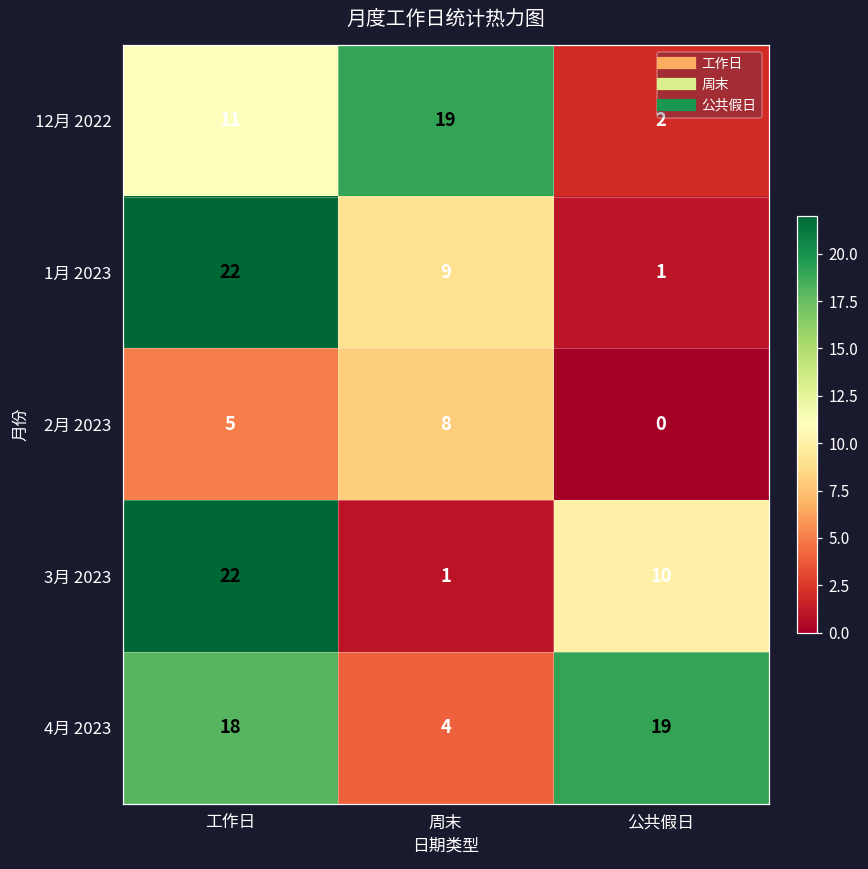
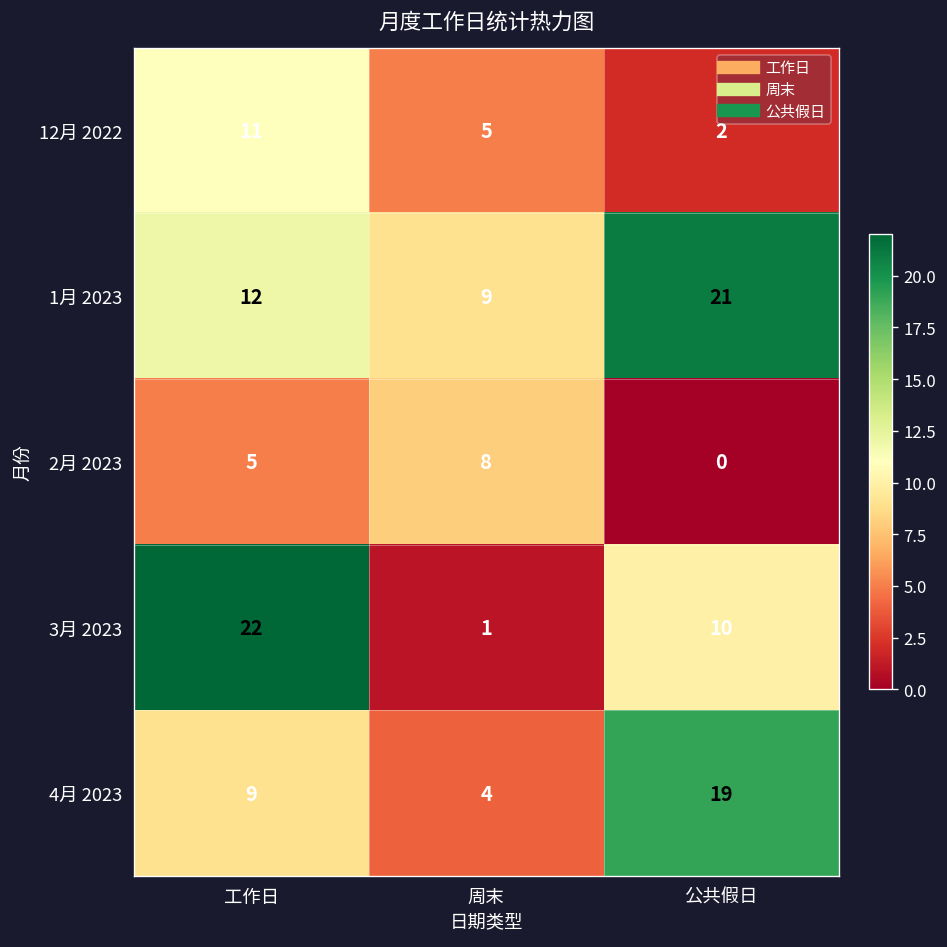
  {
    "12月 2022": {
      "工作日": 11,
-     "周末": 19
+     "周末": 5
    },
    "1月 2023": {
-     "工作日": 22,
+     "工作日": 12,
      "周末": 9,
-     "公共假日": 1
+     "公共假日": 21
    },
    "2月 2023": {
      "工作日": 5,
      "周末": 8,
      "公共假日": 0
    },
    "3月 2023": {
      "工作日": 22,
      "周末": 1,
      "公共假日": 10
    },
    "4月 2023": {
-     "工作日": 18,
+     "工作日": 9,
      "周末": 4,
      "公共假日": 19
    }
  }
